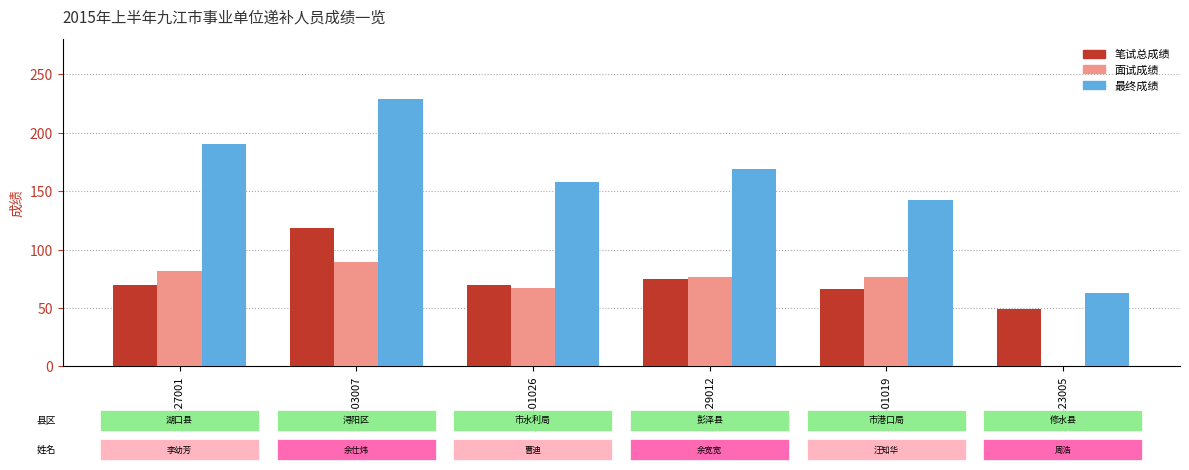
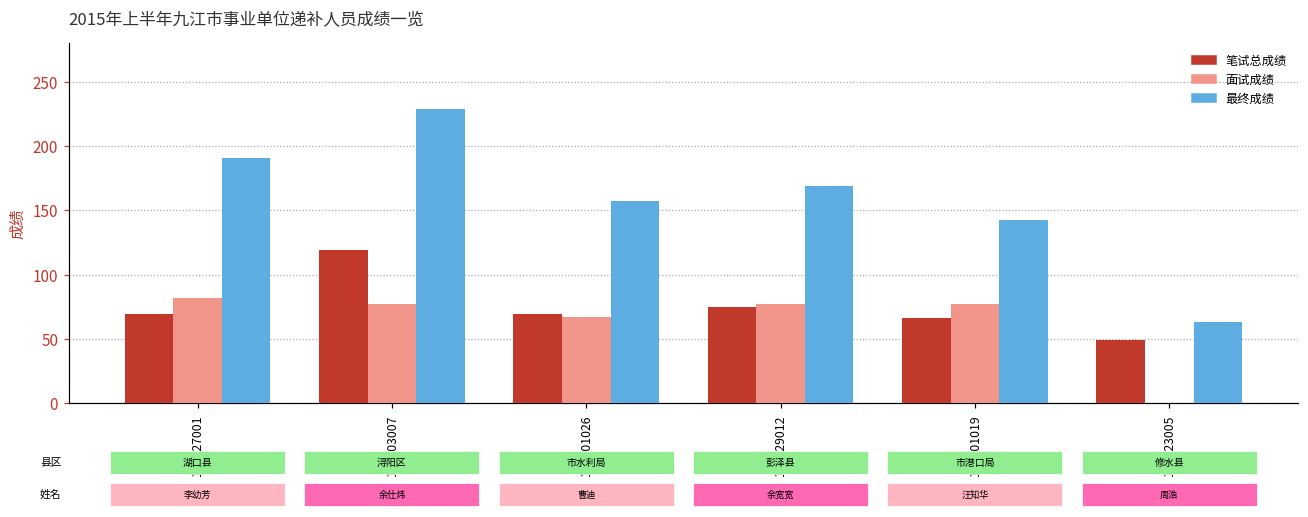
  {
    "笔试总成绩": {
      "100427001": 70,
      "113403007": 119,
      "100401026": 69,
      "100429012": 75,
      "100401019": 66,
      "111423005": 49
    },
    "面试成绩": {
      "100427001": 82,
-     "113403007": 89,
+     "113403007": 77,
      "100401026": 67,
      "100429012": 77,
      "100401019": 77,
      "111423005": 0
    },
    "最终成绩": {
      "100427001": 191,
      "113403007": 229,
      "100401026": 158,
      "100429012": 169,
      "100401019": 143,
      "111423005": 63
    }
  }
